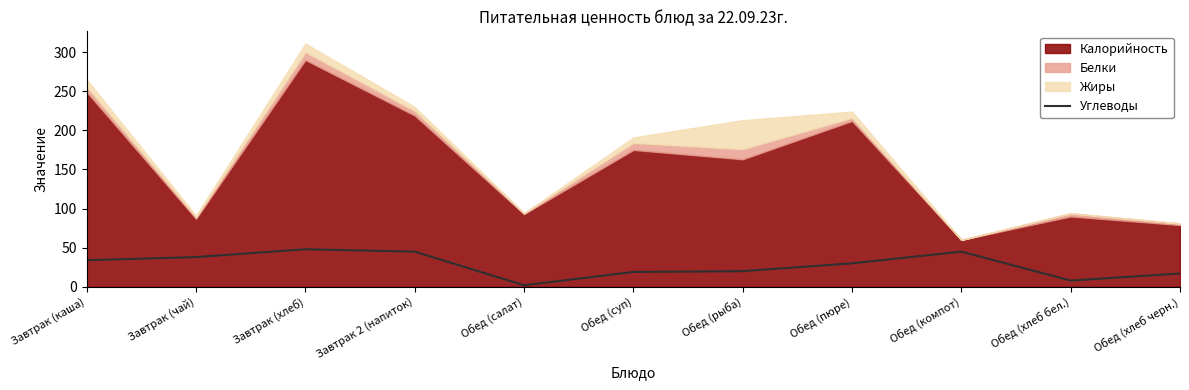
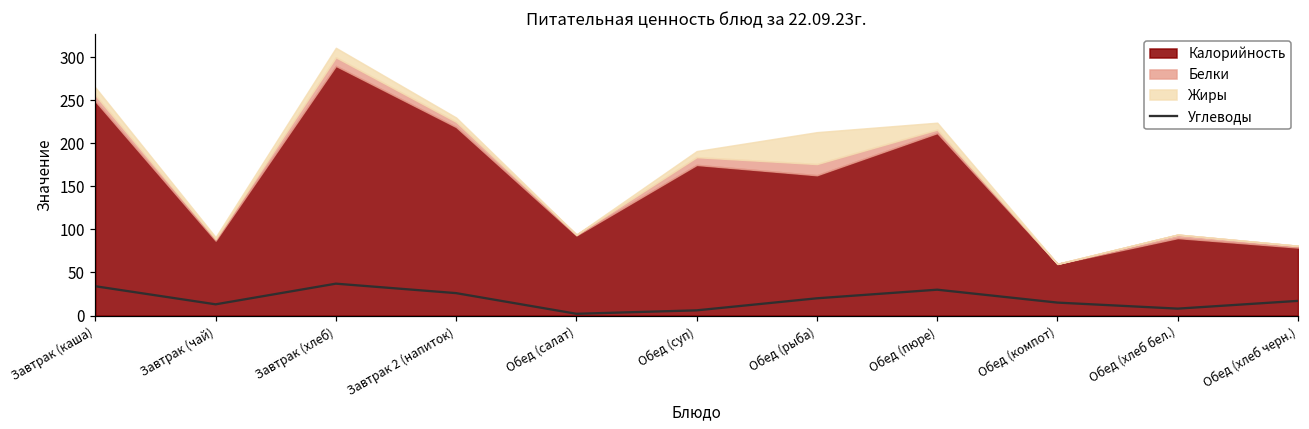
  {
    "Углеводы": {
      "Завтрак (каша)": 30,
-     "Завтрак (чай)": 40,
-     "Завтрак (хлеб)": 50,
-     "Завтрак 2 (напиток)": 50,
+     "Завтрак (чай)": 10,
+     "Завтрак (хлеб)": 40,
+     "Завтрак 2 (напиток)": 30,
      "Обед (салат)": 0,
-     "Обед (суп)": 20,
+     "Обед (суп)": 10,
      "Обед (рыба)": 20,
      "Обед (пюре)": 30,
-     "Обед (компот)": 50,
+     "Обед (компот)": 20,
      "Обед (хлеб бел.)": 10,
      "Обед (хлеб черн.)": 20
    },
    "Калорийность": {
      "Завтрак (каша)": 250,
      "Завтрак (хлеб)": 290,
      "Завтрак 2 (напиток)": 220,
      "Обед (суп)": 180,
      "Обед (рыба)": 160,
      "Обед (пюре)": 210,
      "Обед (хлеб бел.)": 90
    },
    "Белки": {
      "Завтрак (каша)": 10,
      "Завтрак (хлеб)": 10,
      "Завтрак 2 (напиток)": 10,
      "Обед (суп)": 10,
      "Обед (рыба)": 10,
      "Обед (пюре)": 0
    },
    "Жиры": {
      "Завтрак (каша)": 10,
      "Завтрак (хлеб)": 10,
      "Завтрак 2 (напиток)": 10,
      "Обед (суп)": 10,
      "Обед (рыба)": 40,
      "Обед (пюре)": 10
    }
  }
